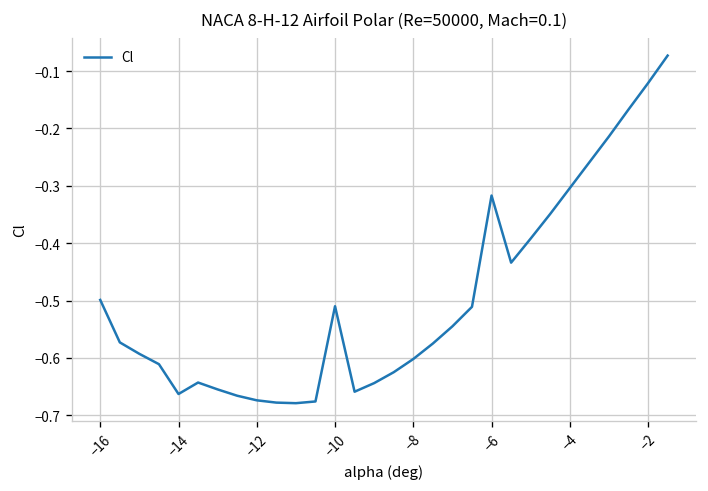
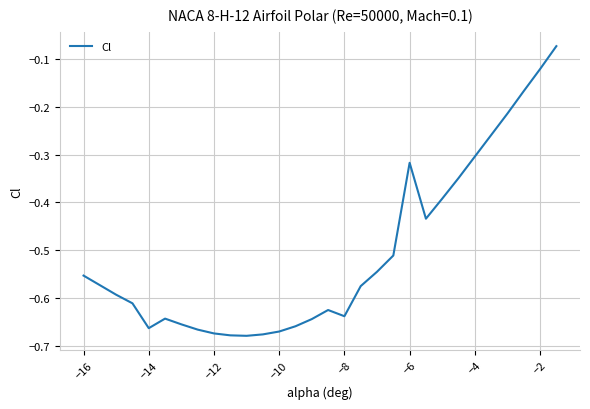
  {
-   "−16": -0.50,
+   "−16": -0.55,
    "−14": -0.66,
    "−12": -0.67,
-   "−10": -0.51,
-   "−8": -0.60,
+   "−10": -0.67,
+   "−8": -0.64,
    "−6": -0.32,
    "−4": -0.30,
    "−2": -0.12
  }
